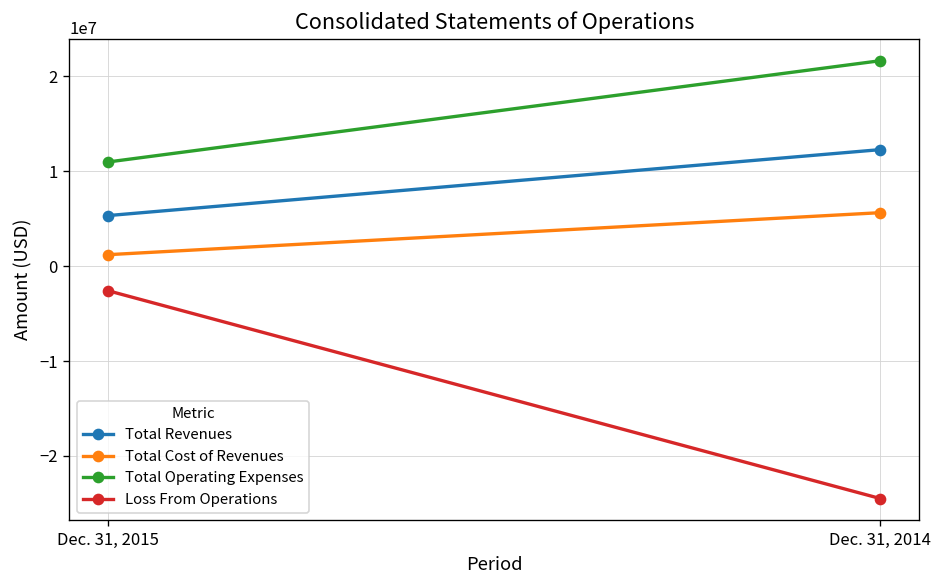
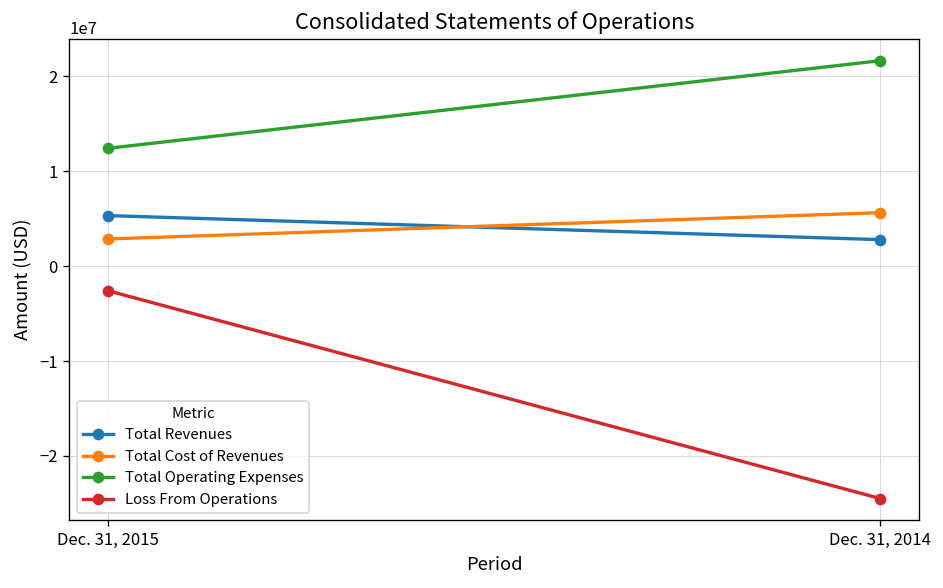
  {
    "Total Revenues": {
      "Dec. 31, 2015": 5000000,
-     "Dec. 31, 2014": 12000000
+     "Dec. 31, 2014": 3000000
    },
    "Total Cost of Revenues": {
-     "Dec. 31, 2015": 1000000,
+     "Dec. 31, 2015": 3000000,
      "Dec. 31, 2014": 6000000
    },
    "Total Operating Expenses": {
-     "Dec. 31, 2015": 11000000,
+     "Dec. 31, 2015": 12000000,
      "Dec. 31, 2014": 22000000
    },
    "Loss From Operations": {
      "Dec. 31, 2015": -3000000,
      "Dec. 31, 2014": -24000000
    }
  }
